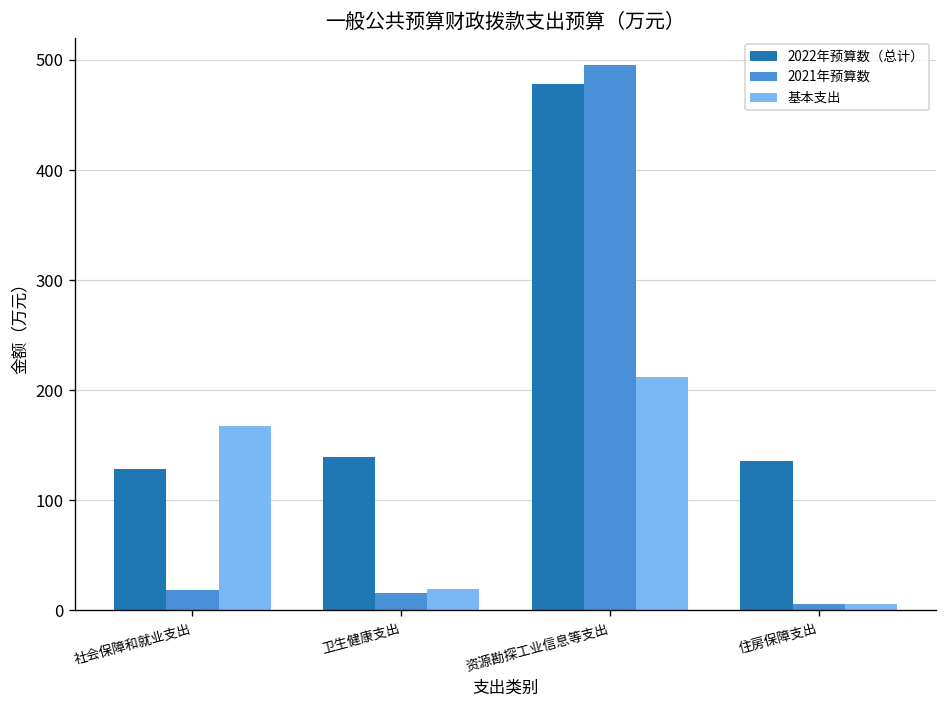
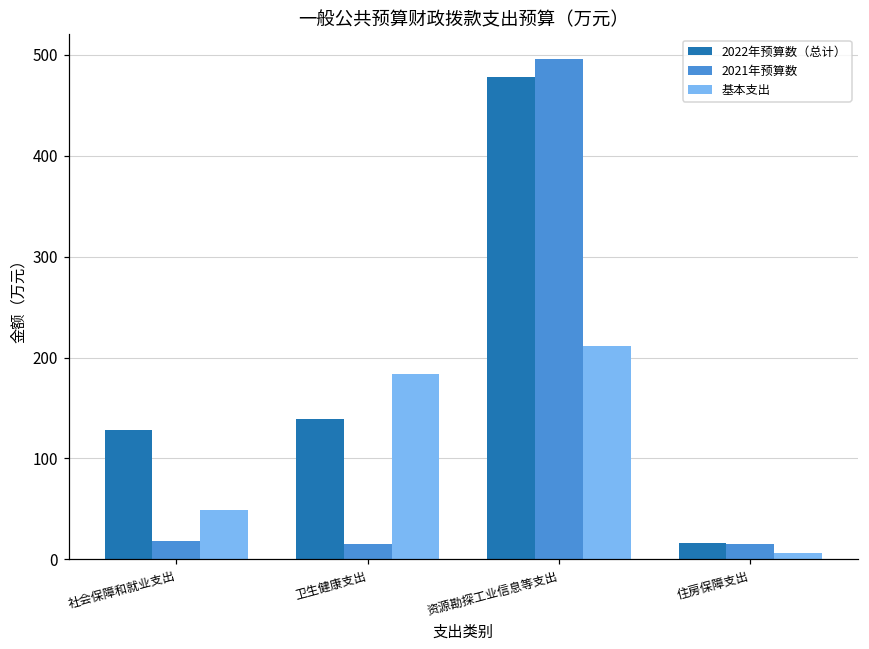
  {
    "2022年预算数（总计）": {
      "社会保障和就业支出": 130,
      "卫生健康支出": 140,
      "资源勘探工业信息等支出": 480,
-     "住房保障支出": 140
+     "住房保障支出": 20
    },
    "2021年预算数": {
      "社会保障和就业支出": 20,
      "卫生健康支出": 20,
      "资源勘探工业信息等支出": 500,
-     "住房保障支出": 10
+     "住房保障支出": 20
    },
    "基本支出": {
-     "社会保障和就业支出": 170,
-     "卫生健康支出": 20,
+     "社会保障和就业支出": 50,
+     "卫生健康支出": 180,
      "资源勘探工业信息等支出": 210,
      "住房保障支出": 10
    }
  }
